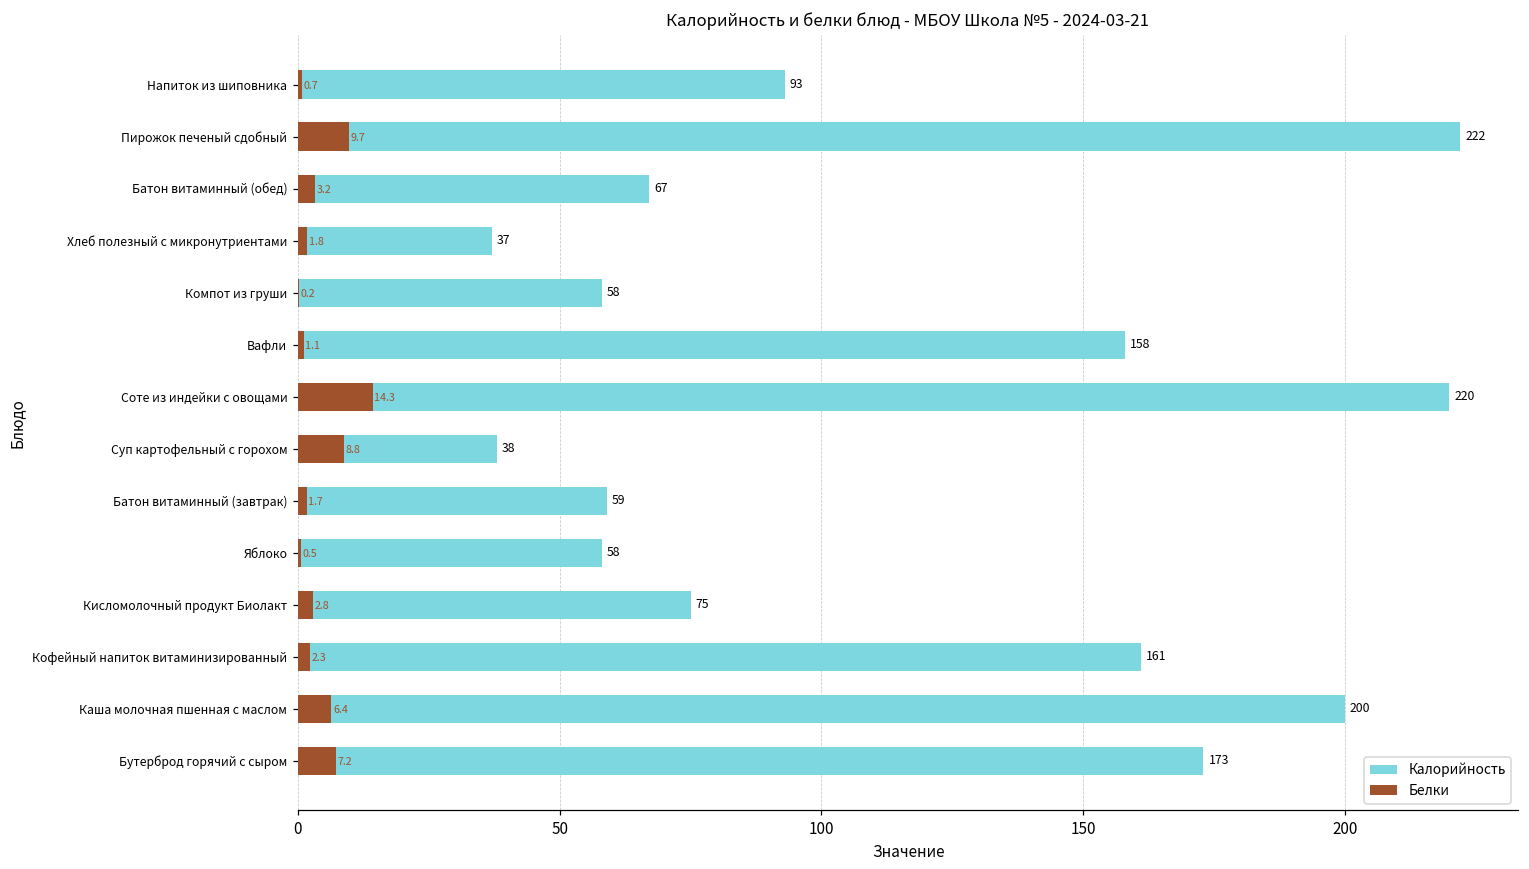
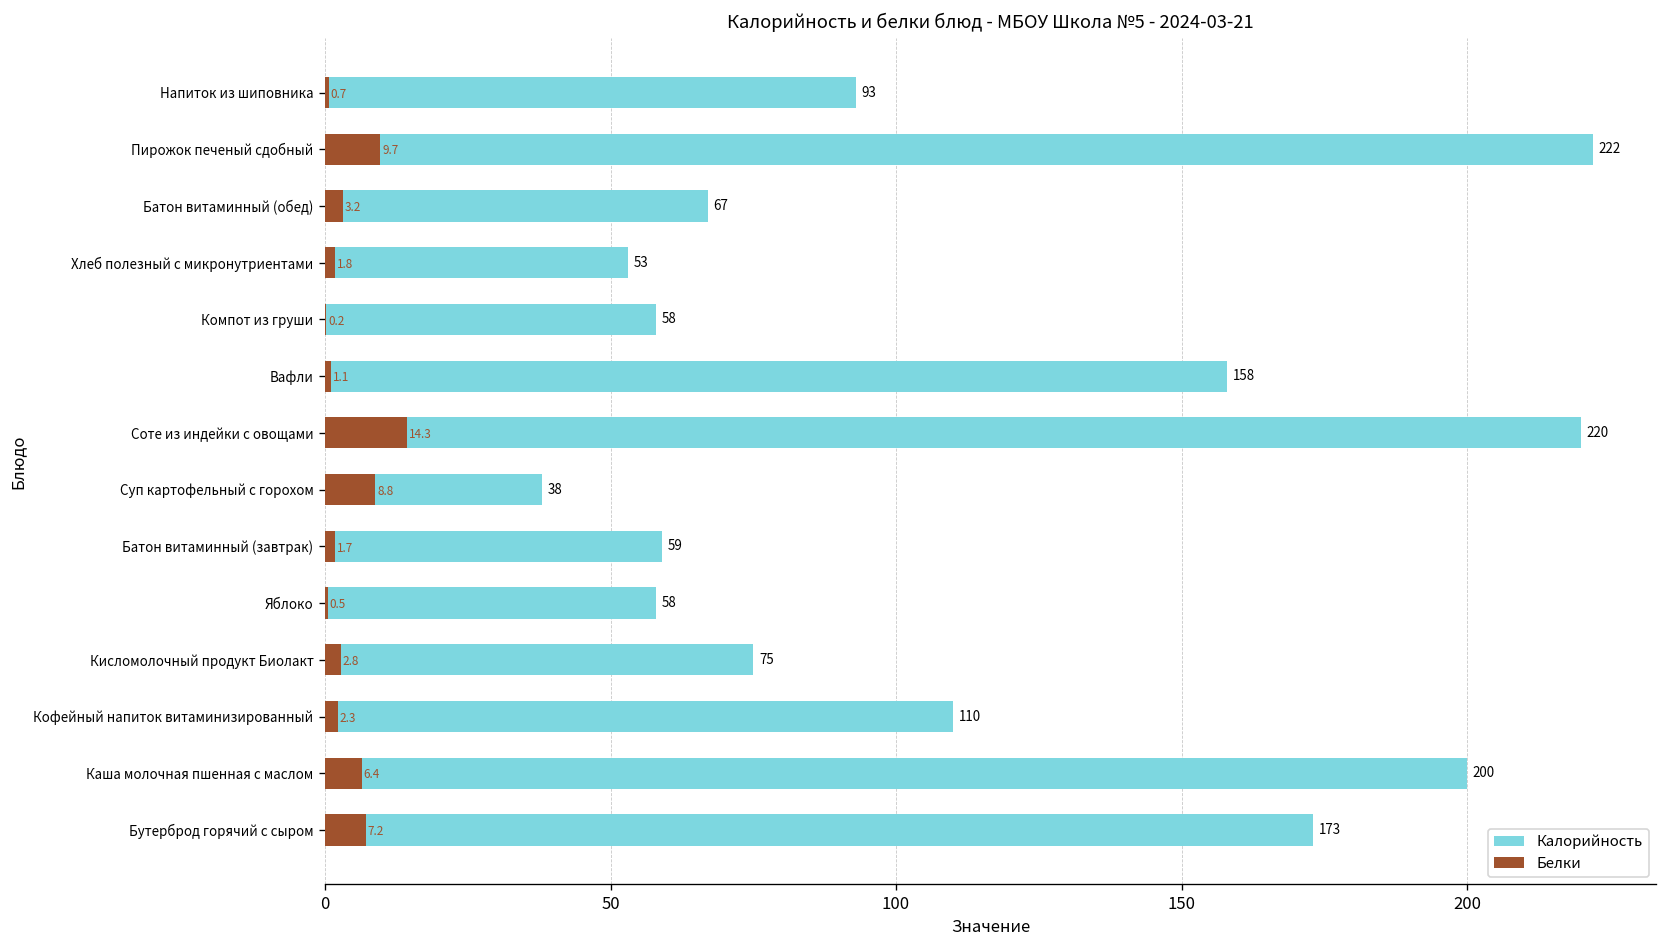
  {
    "Калорийность": {
      "Напиток из шиповника": 93,
      "Пирожок печеный сдобный": 222,
      "Батон витаминный (обед)": 67,
-     "Хлеб полезный с микронутриентами": 37,
+     "Хлеб полезный с микронутриентами": 53,
      "Компот из груши": 58,
      "Вафли": 158,
      "Соте из индейки с овощами": 220,
      "Суп картофельный с горохом": 38,
      "Батон витаминный (завтрак)": 59,
      "Яблоко": 58,
      "Кисломолочный продукт Биолакт": 75,
-     "Кофейный напиток витаминизированный": 161,
+     "Кофейный напиток витаминизированный": 110,
      "Каша молочная пшенная с маслом": 200,
      "Бутерброд горячий с сыром": 173
    },
    "Белки": {
      "Компот из груши": 0.2
    }
  }
